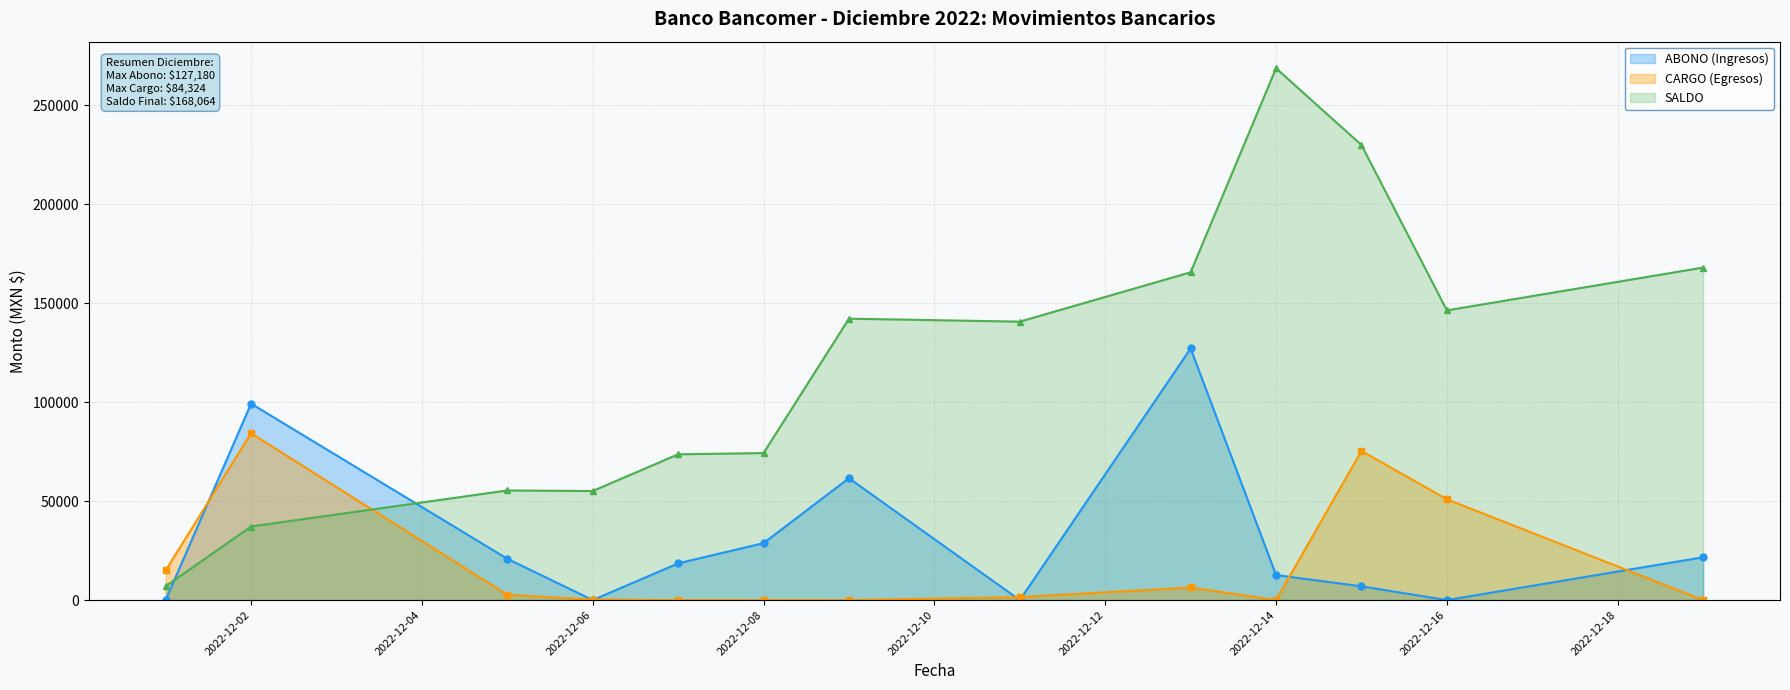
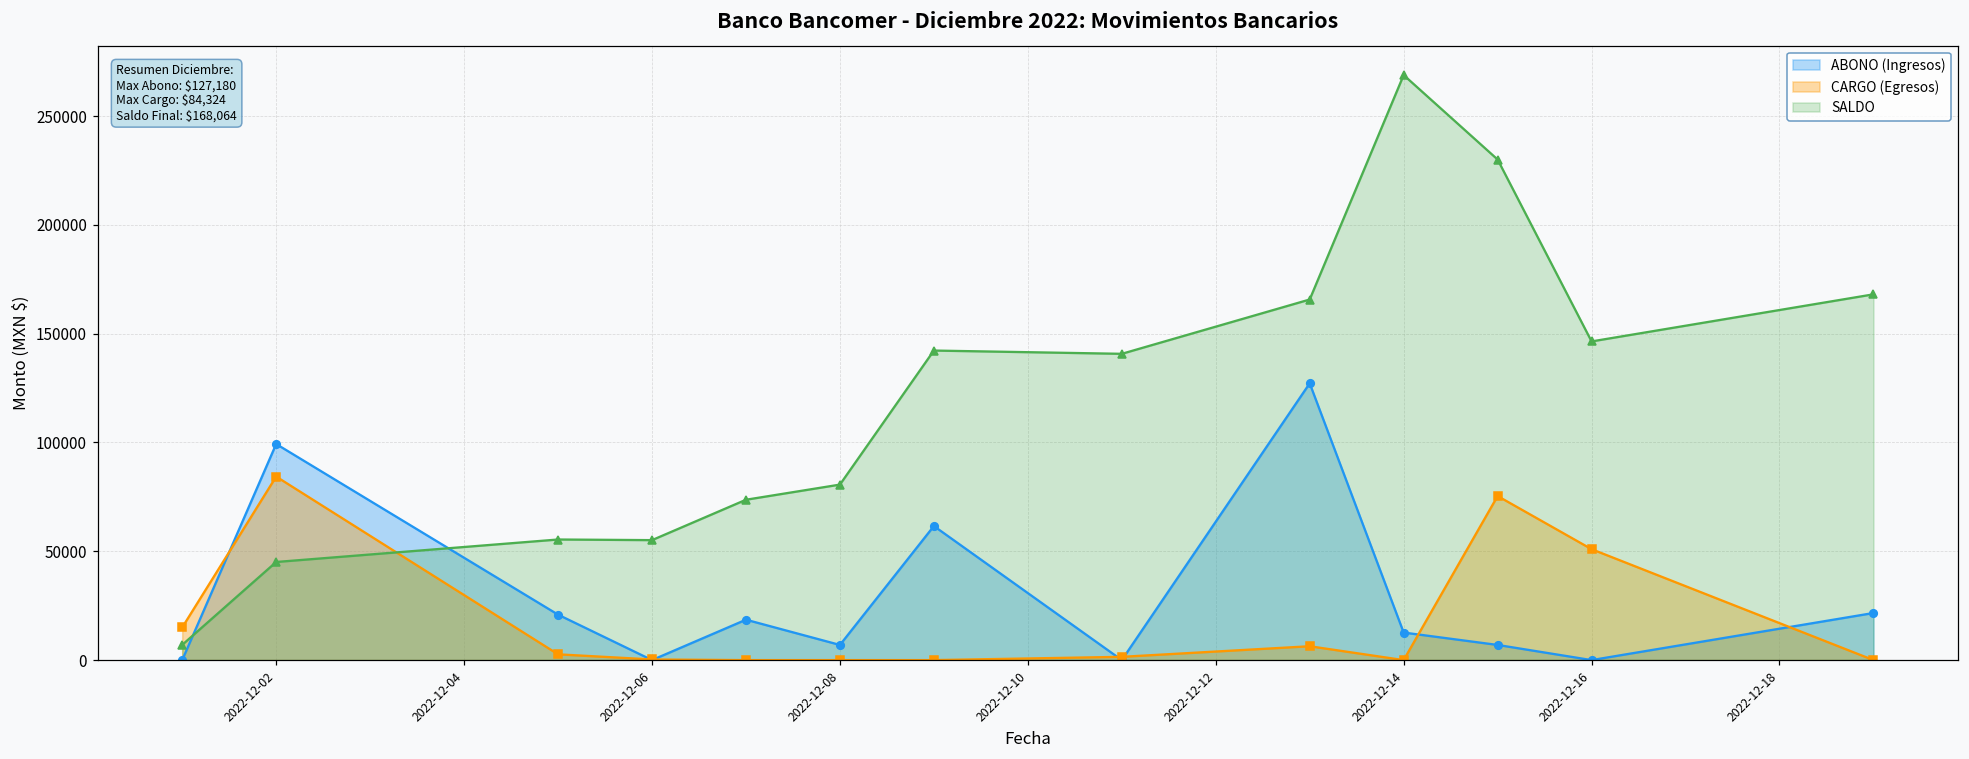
  {
    "ABONO (Ingresos)": {
      "2022-12-02": 99000,
-     "2022-12-08": 29000,
+     "2022-12-08": 7000,
      "2022-12-14": 13000,
      "2022-12-16": 0
    },
    "CARGO (Egresos)": {
      "2022-12-02": 84000,
      "2022-12-08": 0,
      "2022-12-14": 0,
      "2022-12-16": 51000
    },
    "SALDO": {
-     "2022-12-02": 37000,
+     "2022-12-02": 45000,
      "2022-12-06": 55000,
-     "2022-12-08": 74000,
+     "2022-12-08": 81000,
      "2022-12-14": 269000,
      "2022-12-16": 146000
    }
  }
